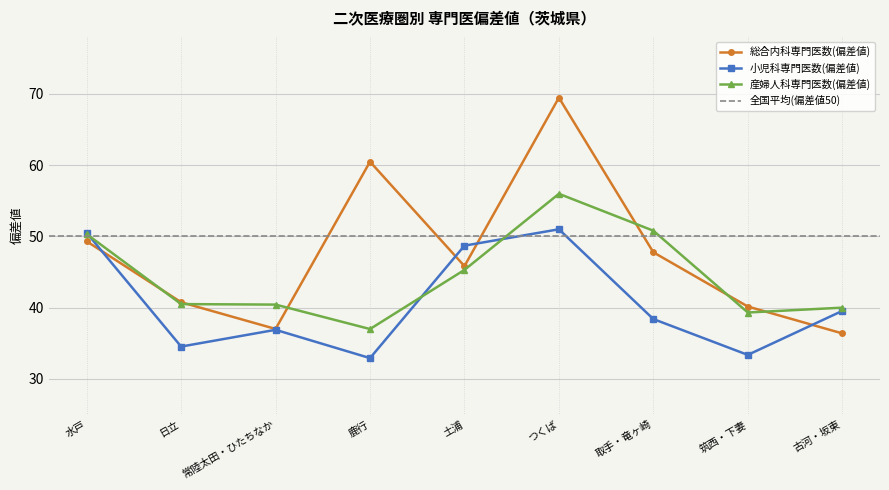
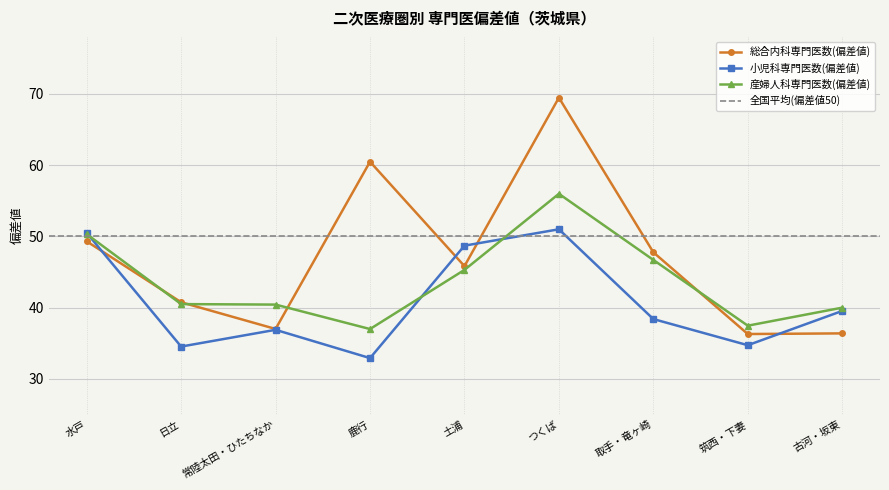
  {
    "総合内科専門医数(偏差値)": {
      "水戸": 49,
      "鹿行": 60,
      "土浦": 46,
      "つくば": 69,
      "取手・竜ヶ崎": 48,
-     "筑西・下妻": 40,
+     "筑西・下妻": 36,
      "古河・坂東": 36
    },
    "小児科専門医数(偏差値)": {
      "日立": 35,
      "鹿行": 33,
      "土浦": 49,
      "つくば": 51,
      "取手・竜ヶ崎": 38,
-     "筑西・下妻": 33,
+     "筑西・下妻": 35,
      "古河・坂東": 40
    },
    "産婦人科専門医数(偏差値)": {
      "常陸太田・ひたちなか": 40,
      "鹿行": 37,
      "土浦": 45,
      "つくば": 56,
-     "取手・竜ヶ崎": 51,
-     "筑西・下妻": 39,
+     "取手・竜ヶ崎": 47,
+     "筑西・下妻": 37,
      "古河・坂東": 40
    }
  }
